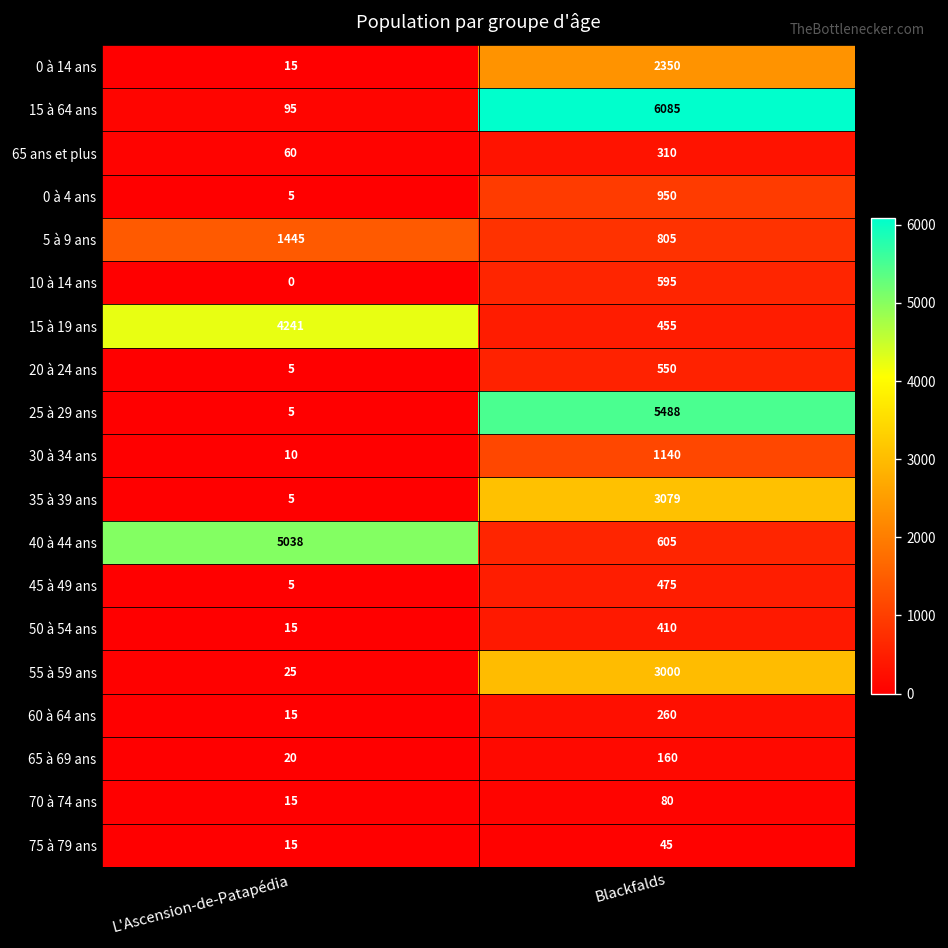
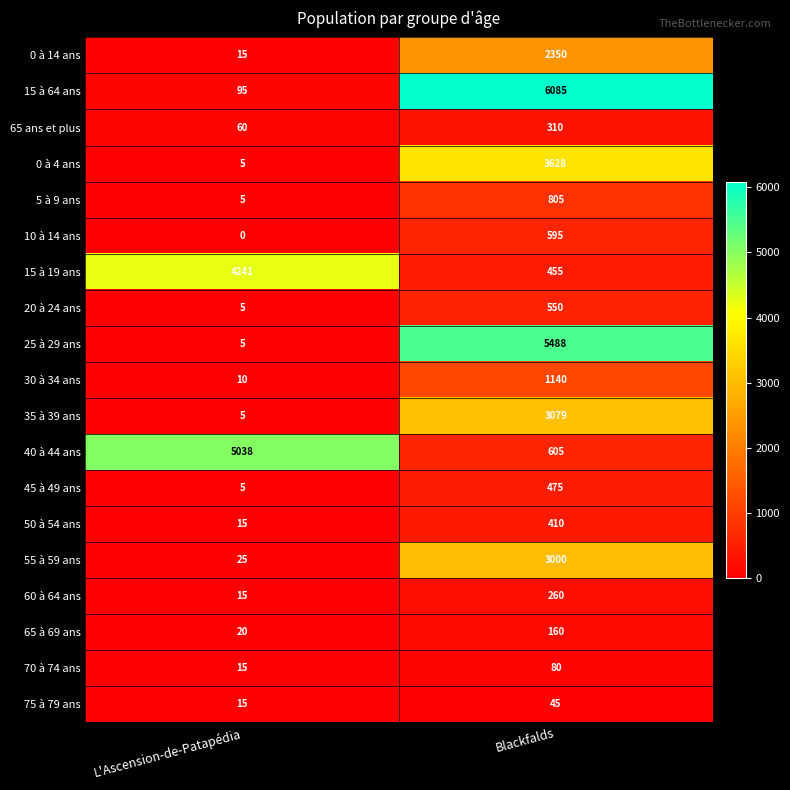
  {
    "0 à 14 ans": {
      "L'Ascension-de-Patapédia": 15,
      "Blackfalds": 2350
    },
    "15 à 64 ans": {
      "L'Ascension-de-Patapédia": 95,
      "Blackfalds": 6085
    },
    "65 ans et plus": {
      "L'Ascension-de-Patapédia": 60,
      "Blackfalds": 310
    },
    "0 à 4 ans": {
      "L'Ascension-de-Patapédia": 5,
-     "Blackfalds": 950
+     "Blackfalds": 3628
    },
    "5 à 9 ans": {
-     "L'Ascension-de-Patapédia": 1445,
+     "L'Ascension-de-Patapédia": 5,
      "Blackfalds": 805
    },
    "10 à 14 ans": {
      "L'Ascension-de-Patapédia": 0,
      "Blackfalds": 595
    },
    "15 à 19 ans": {
      "L'Ascension-de-Patapédia": 4241,
      "Blackfalds": 455
    },
    "20 à 24 ans": {
      "L'Ascension-de-Patapédia": 5,
      "Blackfalds": 550
    },
    "25 à 29 ans": {
      "L'Ascension-de-Patapédia": 5,
      "Blackfalds": 5488
    },
    "30 à 34 ans": {
      "L'Ascension-de-Patapédia": 10,
      "Blackfalds": 1140
    },
    "35 à 39 ans": {
      "L'Ascension-de-Patapédia": 5,
      "Blackfalds": 3079
    },
    "40 à 44 ans": {
      "L'Ascension-de-Patapédia": 5038,
      "Blackfalds": 605
    },
    "45 à 49 ans": {
      "L'Ascension-de-Patapédia": 5,
      "Blackfalds": 475
    },
    "50 à 54 ans": {
      "L'Ascension-de-Patapédia": 15,
      "Blackfalds": 410
    },
    "55 à 59 ans": {
      "L'Ascension-de-Patapédia": 25,
      "Blackfalds": 3000
    },
    "60 à 64 ans": {
      "L'Ascension-de-Patapédia": 15,
      "Blackfalds": 260
    },
    "65 à 69 ans": {
      "L'Ascension-de-Patapédia": 20,
      "Blackfalds": 160
    },
    "70 à 74 ans": {
      "L'Ascension-de-Patapédia": 15,
      "Blackfalds": 80
    },
    "75 à 79 ans": {
      "L'Ascension-de-Patapédia": 15,
      "Blackfalds": 45
    }
  }
